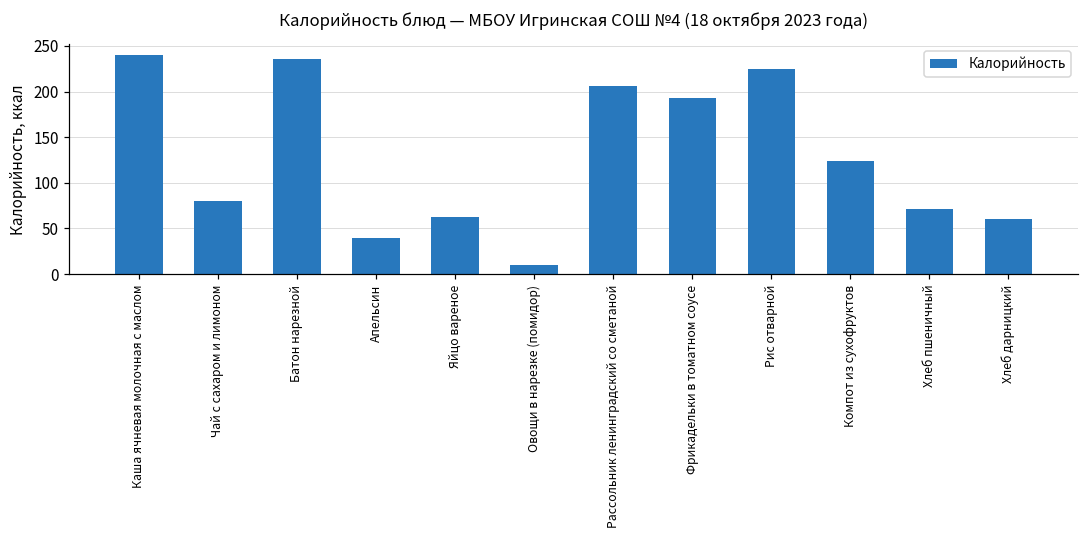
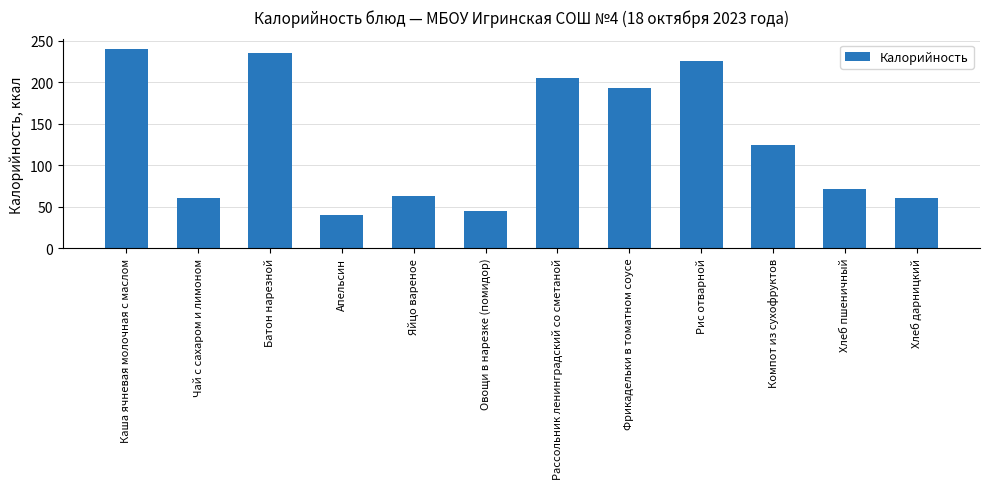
  {
    "Каша ячневая молочная с маслом": 240,
-   "Чай с сахаром и лимоном": 80,
+   "Чай с сахаром и лимоном": 60,
    "Батон нарезной": 240,
    "Апельсин": 40,
    "Яйцо вареное": 60,
-   "Овощи в нарезке (помидор)": 10,
+   "Овощи в нарезке (помидор)": 50,
    "Рассольник ленинградский со сметаной": 210,
    "Фрикадельки в томатном соусе": 190,
    "Рис отварной": 230,
    "Компот из сухофруктов": 120,
    "Хлеб пшеничный": 70,
    "Хлеб дарницкий": 60
  }
